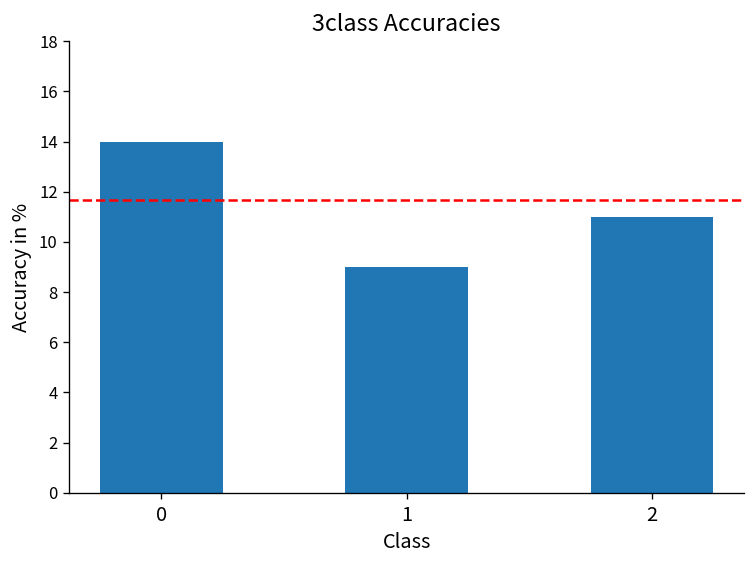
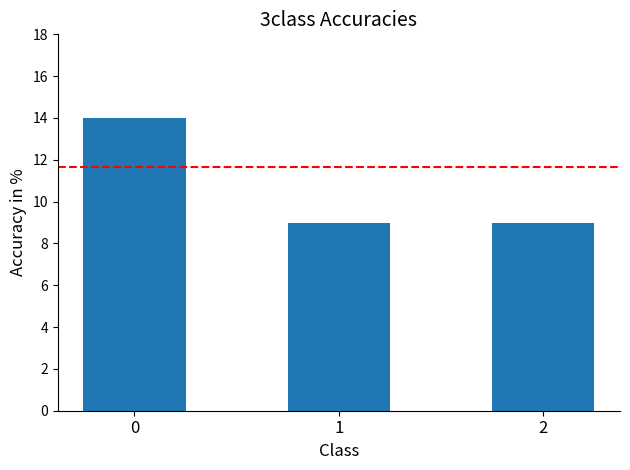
  {
    "0": 14,
    "1": 9,
-   "2": 11
+   "2": 9
  }
